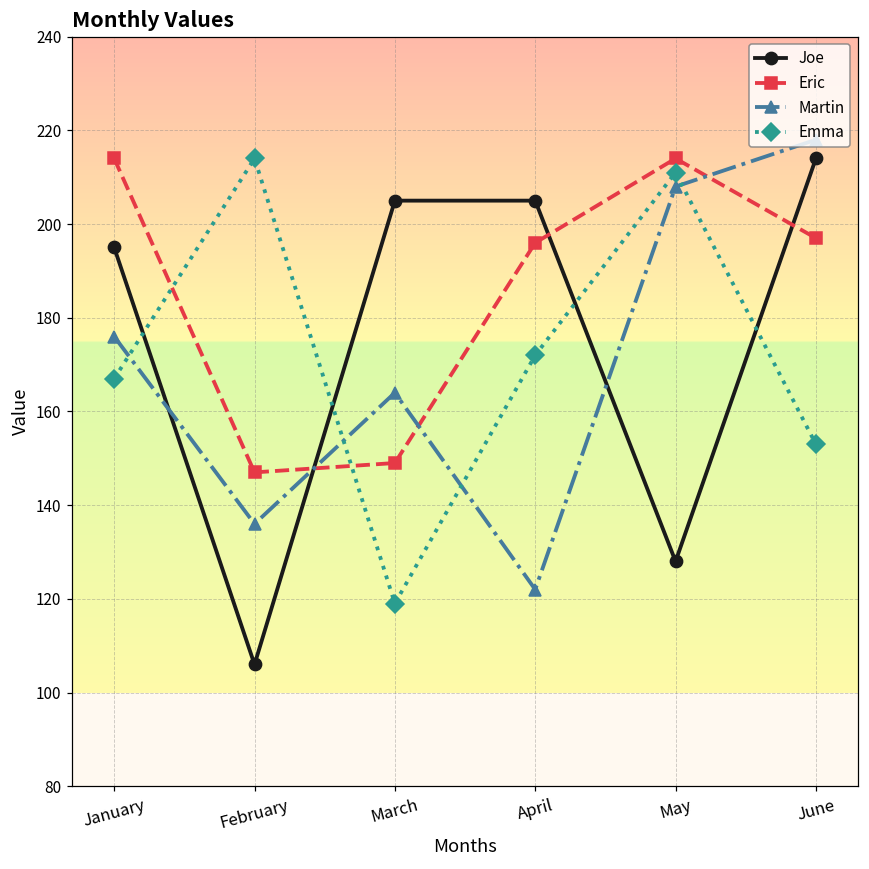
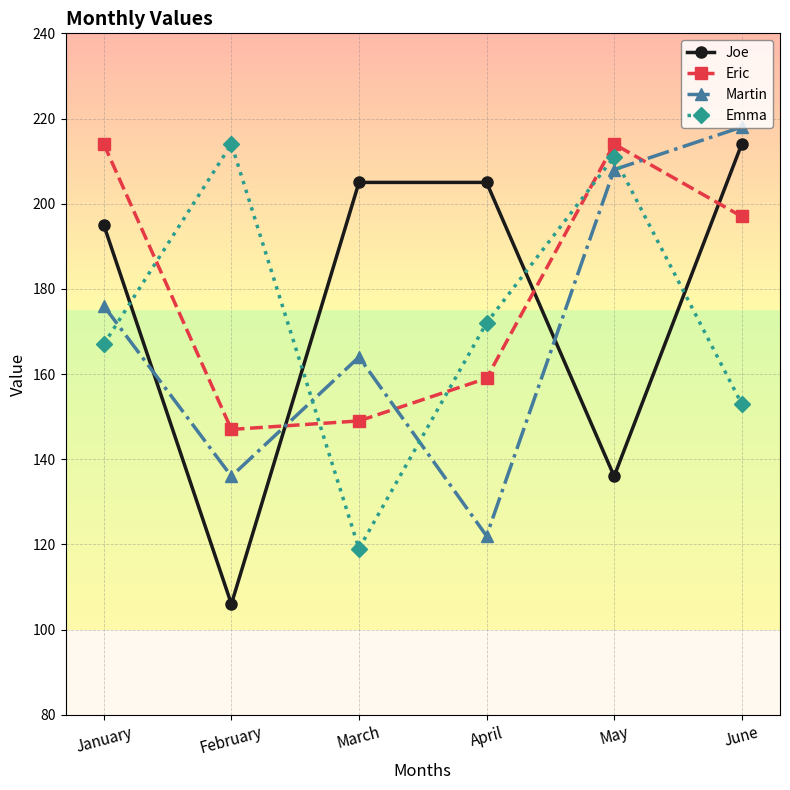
  {
    "Joe": {
      "January": 195,
      "February": 106,
      "March": 205,
      "April": 205,
-     "May": 128,
+     "May": 136,
      "June": 214
    },
    "Eric": {
      "January": 214,
      "February": 147,
      "March": 149,
-     "April": 196,
+     "April": 159,
      "May": 214,
      "June": 197
    }
  }
